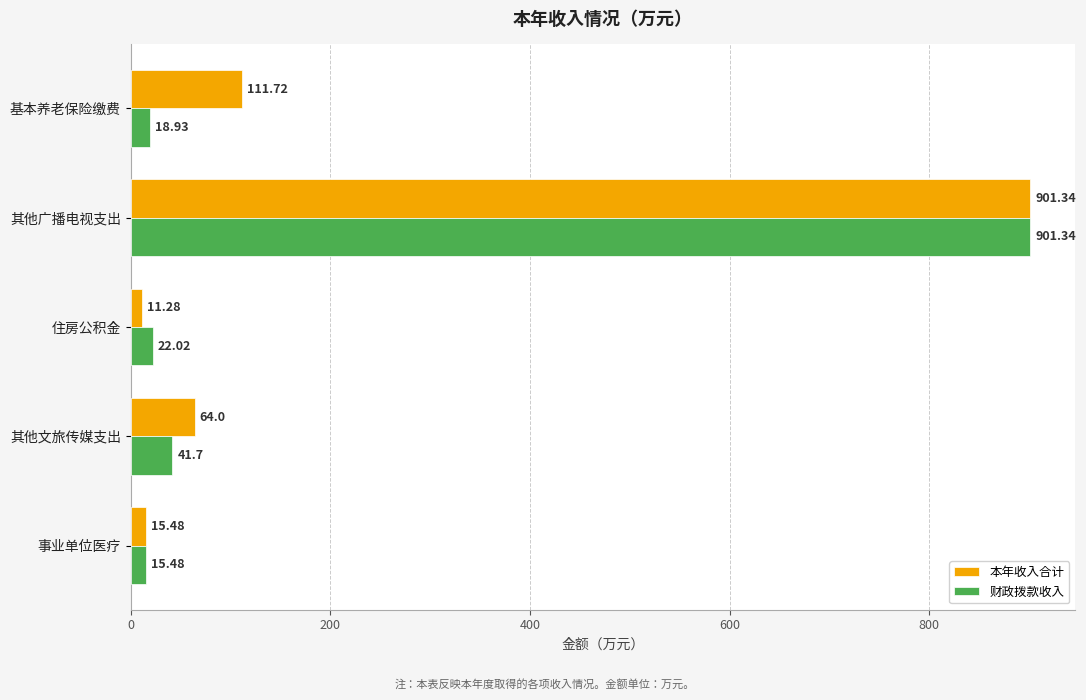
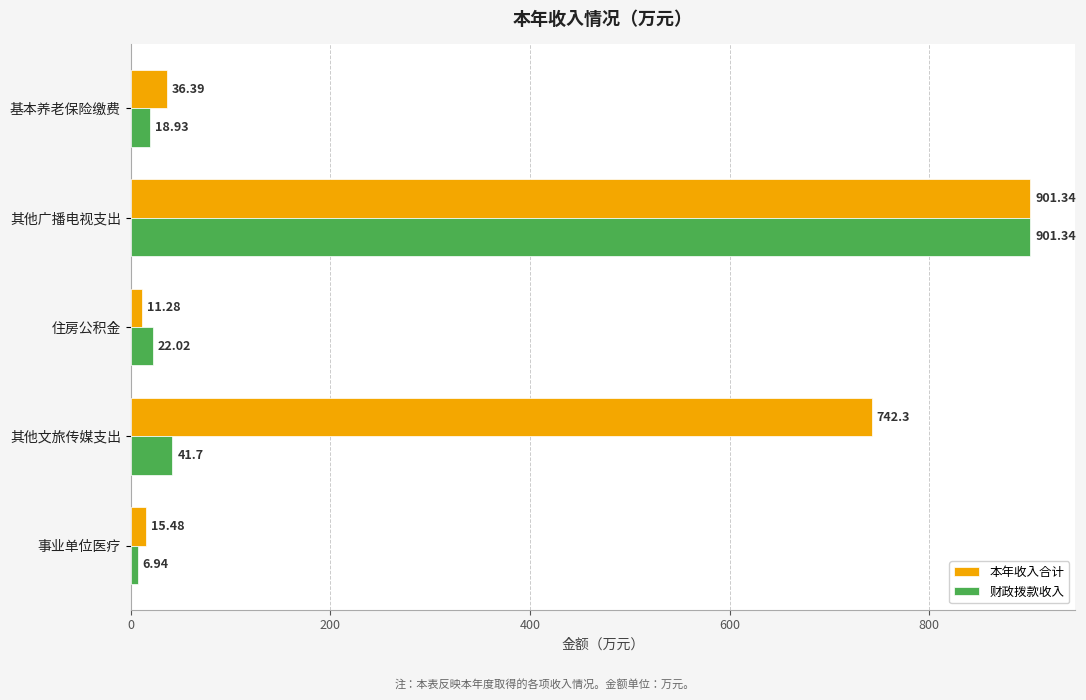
  {
    "本年收入合计": {
-     "基本养老保险缴费": 111.72,
+     "基本养老保险缴费": 36.39,
      "其他广播电视支出": 901.34,
      "住房公积金": 11.28,
-     "其他文旅传媒支出": 64.0,
+     "其他文旅传媒支出": 742.3,
      "事业单位医疗": 15.48
    },
    "财政拨款收入": {
      "基本养老保险缴费": 18.93,
      "其他广播电视支出": 901.34,
      "住房公积金": 22.02,
      "其他文旅传媒支出": 41.7,
-     "事业单位医疗": 15.48
+     "事业单位医疗": 6.94
    }
  }
